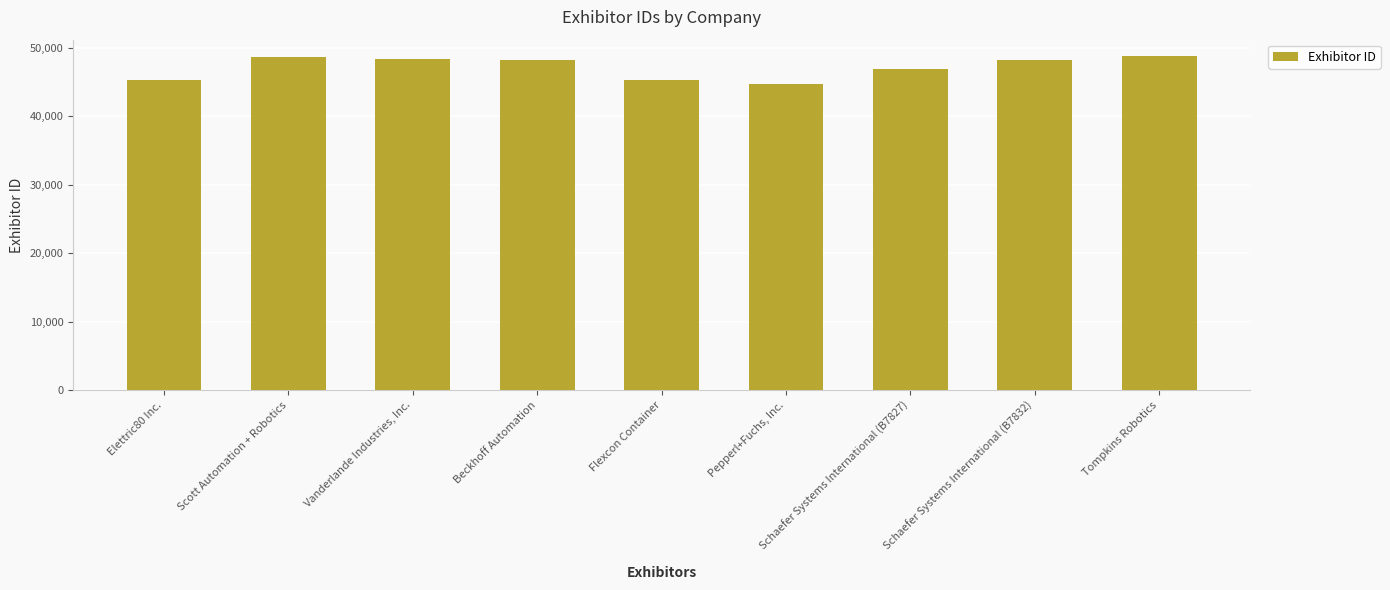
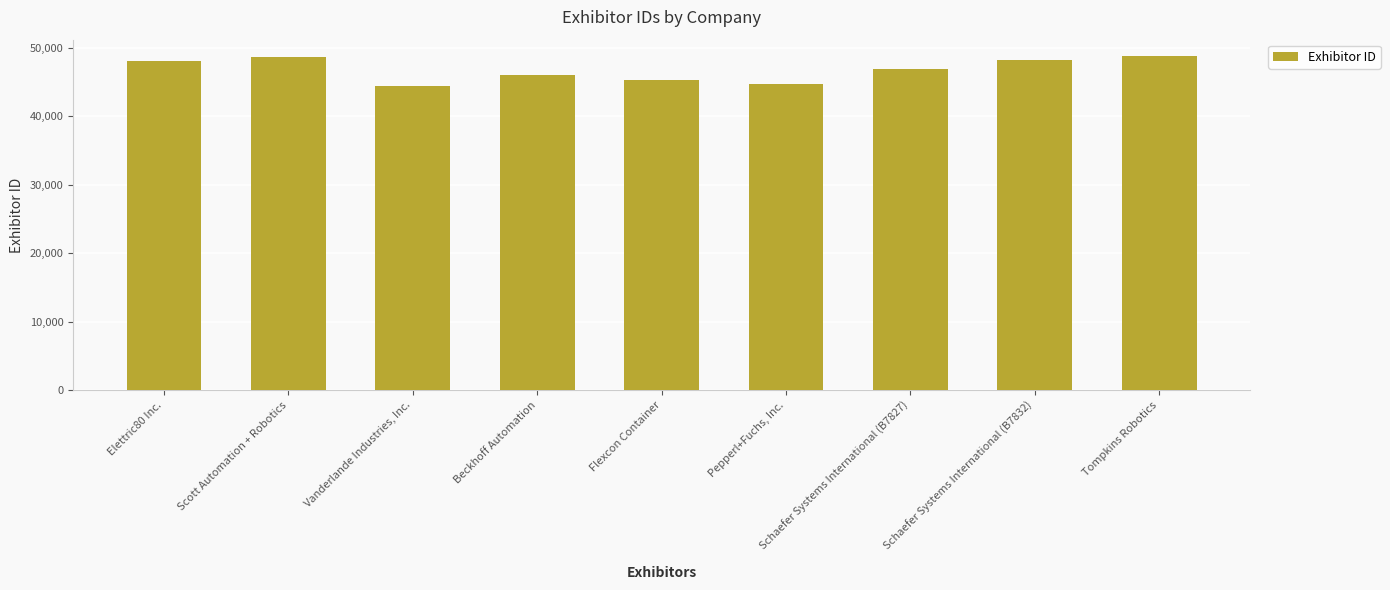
  {
-   "Elettric80 Inc.": "45,000",
+   "Elettric80 Inc.": "48,000",
    "Scott Automation + Robotics": "49,000",
-   "Vanderlande Industries, Inc.": "48,000",
-   "Beckhoff Automation": "48,000",
+   "Vanderlande Industries, Inc.": "44,000",
+   "Beckhoff Automation": "46,000",
    "Flexcon Container": "45,000",
    "Pepperl+Fuchs, Inc.": "45,000",
    "Schaefer Systems International (B7827)": "47,000",
    "Schaefer Systems International (B7832)": "48,000",
    "Tompkins Robotics": "49,000"
  }
